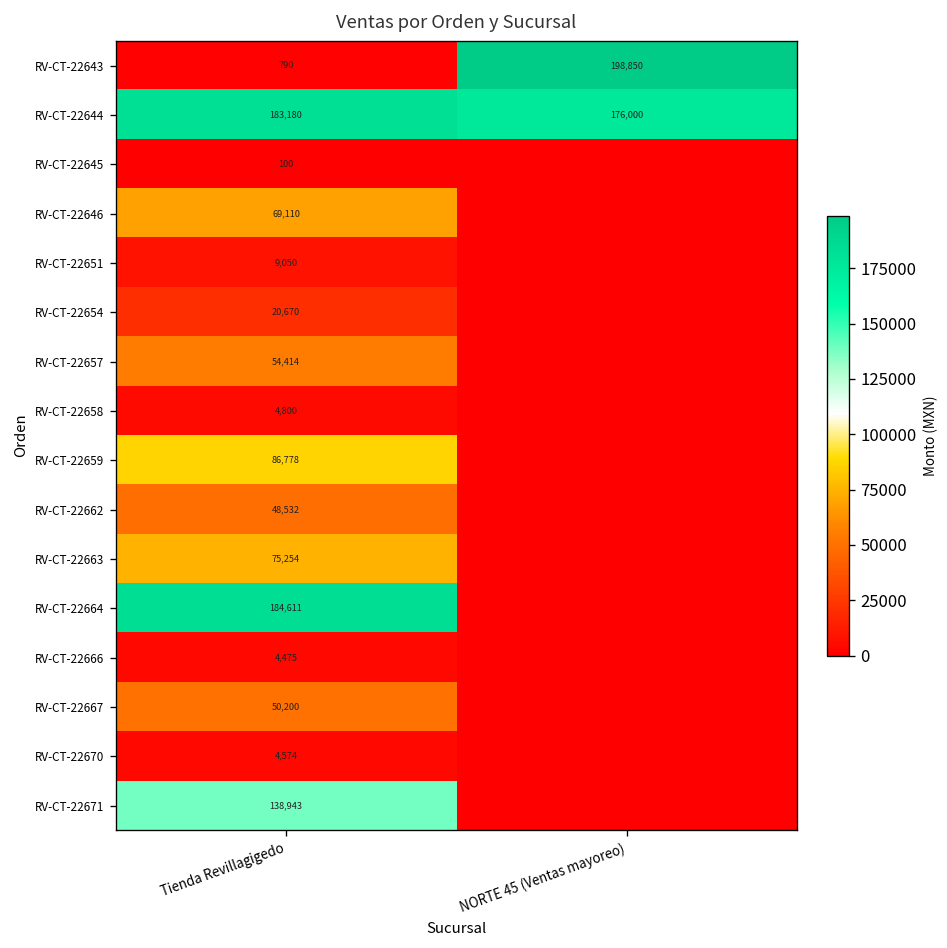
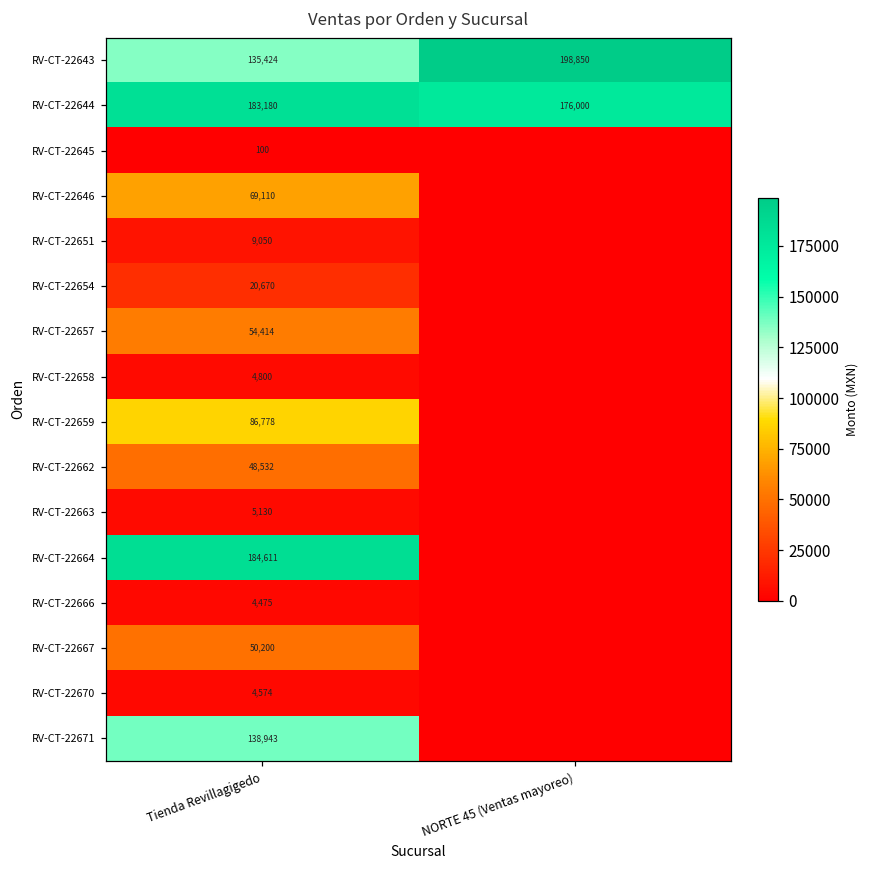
  {
    "RV-CT-22643": {
-     "Tienda Revillagigedo": "790",
+     "Tienda Revillagigedo": "135,424",
      "NORTE 45 (Ventas mayoreo)": "198,850"
    },
    "RV-CT-22644": {
      "Tienda Revillagigedo": "183,180",
      "NORTE 45 (Ventas mayoreo)": "176,000"
    },
    "RV-CT-22645": {
      "Tienda Revillagigedo": "100"
    },
    "RV-CT-22646": {
      "Tienda Revillagigedo": "69,110"
    },
    "RV-CT-22651": {
      "Tienda Revillagigedo": "9,050"
    },
    "RV-CT-22654": {
      "Tienda Revillagigedo": "20,670"
    },
    "RV-CT-22657": {
      "Tienda Revillagigedo": "54,414"
    },
    "RV-CT-22658": {
      "Tienda Revillagigedo": "4,800"
    },
    "RV-CT-22659": {
      "Tienda Revillagigedo": "86,778"
    },
    "RV-CT-22662": {
      "Tienda Revillagigedo": "48,532"
    },
    "RV-CT-22663": {
-     "Tienda Revillagigedo": "75,254"
+     "Tienda Revillagigedo": "5,130"
    },
    "RV-CT-22664": {
      "Tienda Revillagigedo": "184,611"
    },
    "RV-CT-22666": {
      "Tienda Revillagigedo": "4,475"
    },
    "RV-CT-22667": {
      "Tienda Revillagigedo": "50,200"
    },
    "RV-CT-22670": {
      "Tienda Revillagigedo": "4,574"
    },
    "RV-CT-22671": {
      "Tienda Revillagigedo": "138,943"
    }
  }
